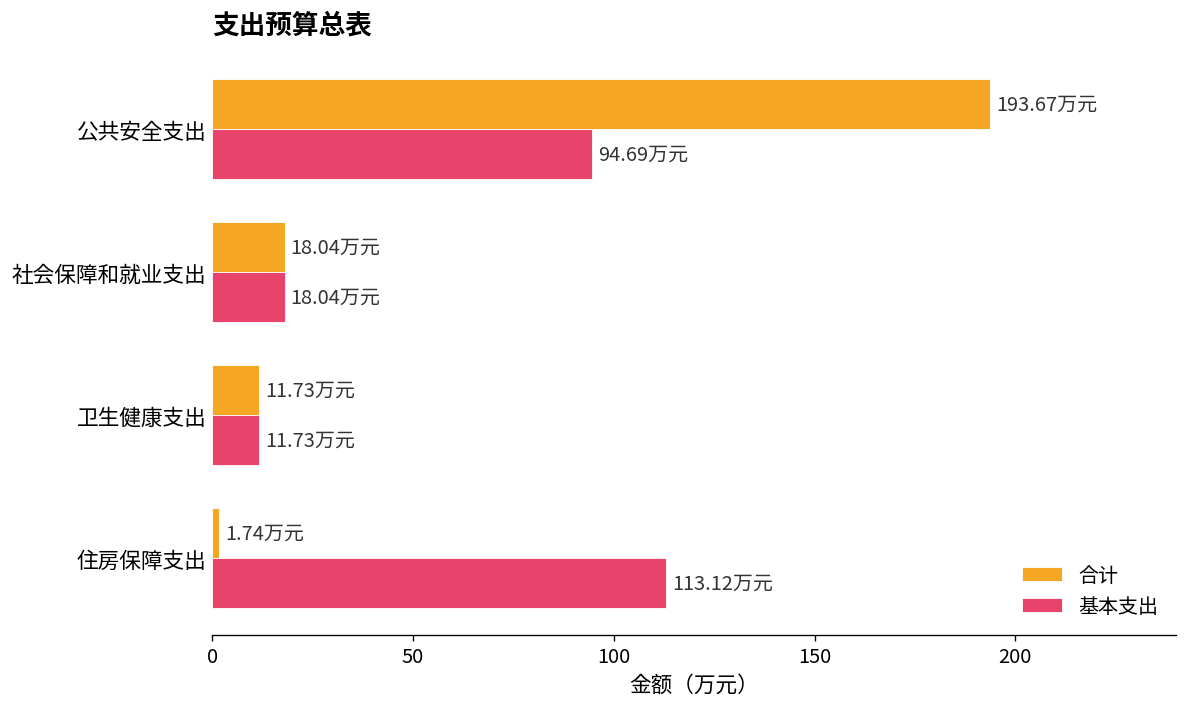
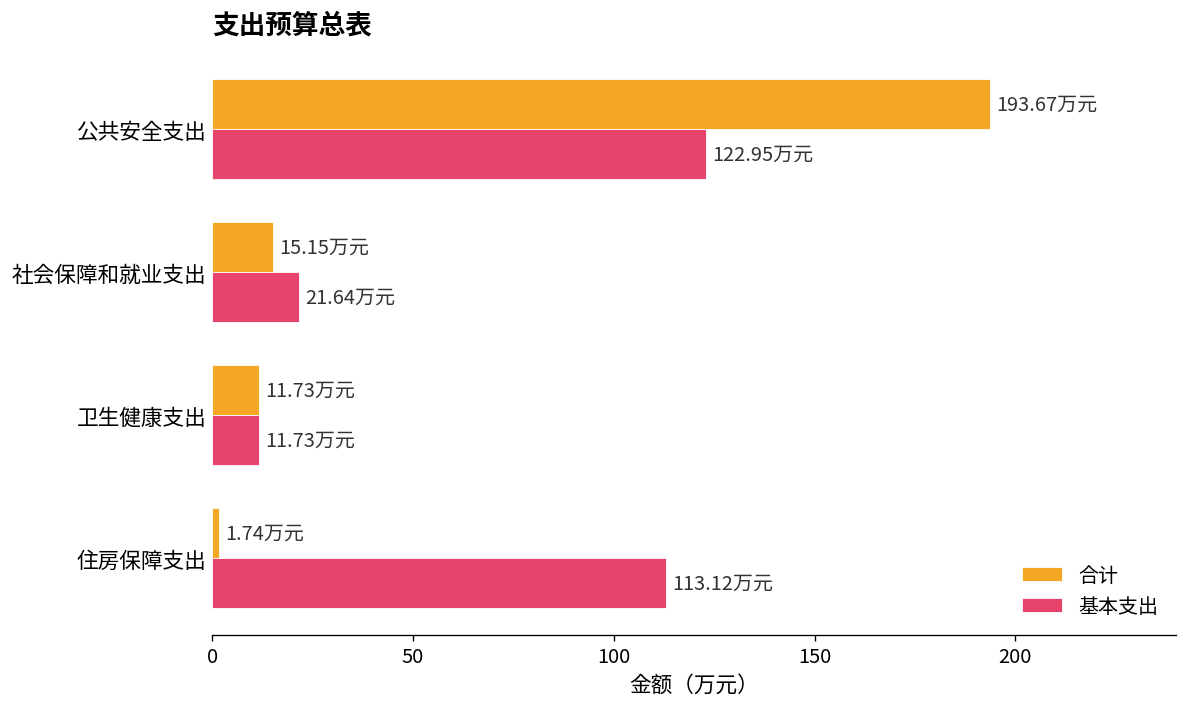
  {
    "合计": {
      "公共安全支出": 193.67,
-     "社会保障和就业支出": 18.04,
+     "社会保障和就业支出": 15.15,
      "卫生健康支出": 11.73,
      "住房保障支出": 1.74
    },
    "基本支出": {
-     "公共安全支出": 94.69,
-     "社会保障和就业支出": 18.04,
+     "公共安全支出": 122.95,
+     "社会保障和就业支出": 21.64,
      "卫生健康支出": 11.73,
      "住房保障支出": 113.12
    }
  }
